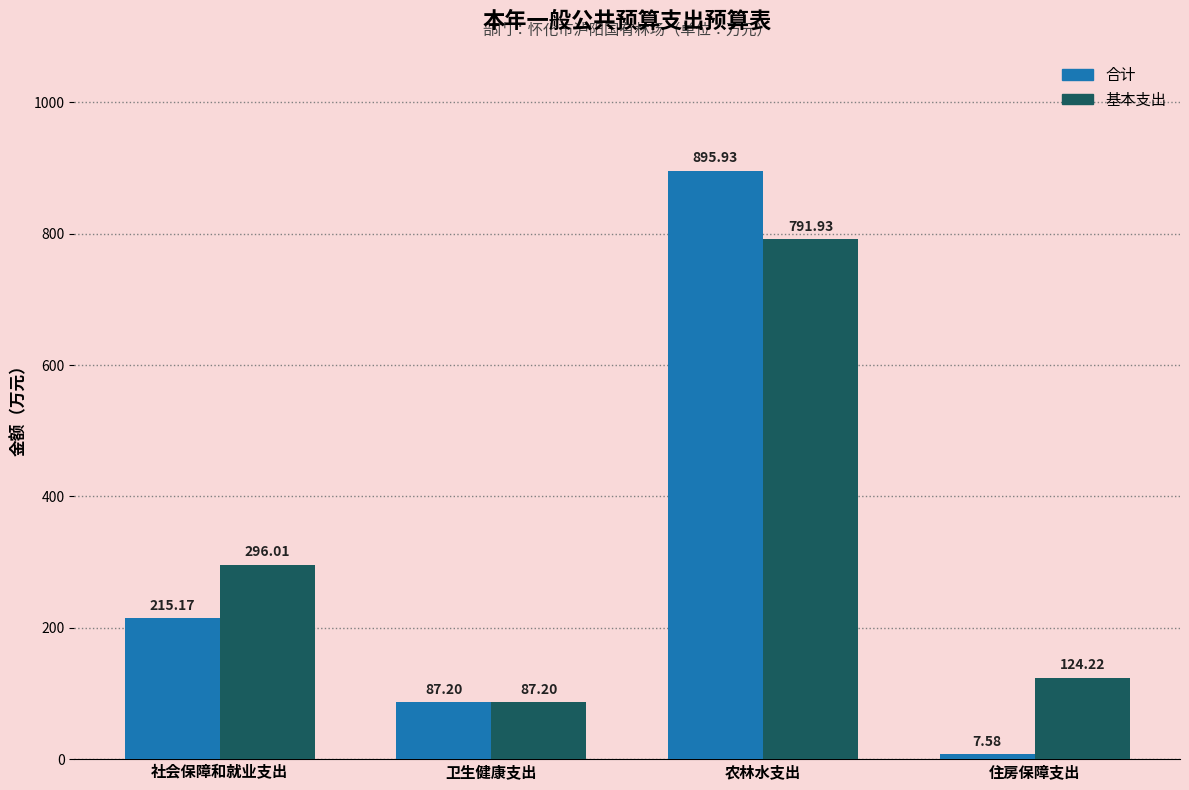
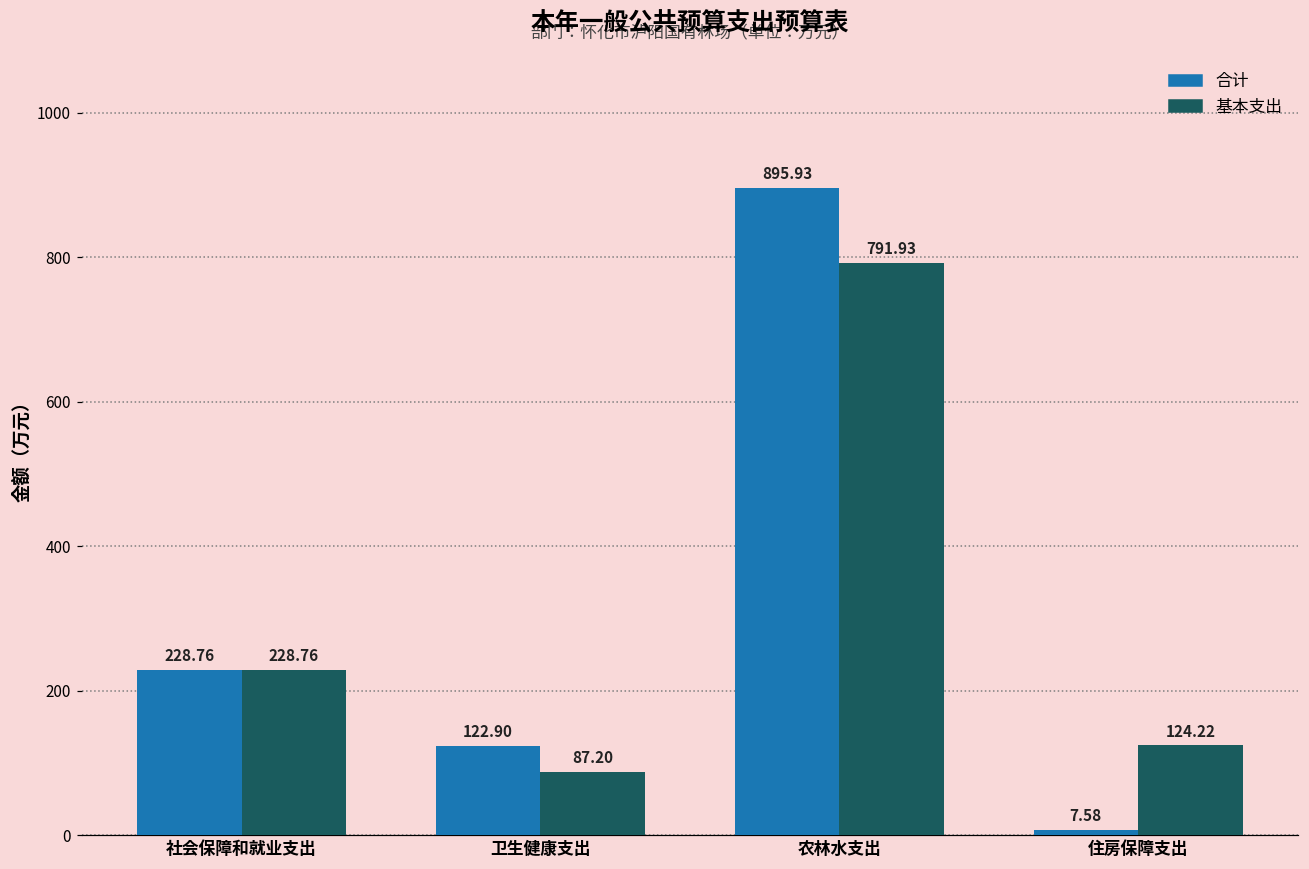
  {
    "合计": {
-     "社会保障和就业支出": 215.17,
-     "卫生健康支出": 87.20,
+     "社会保障和就业支出": 228.76,
+     "卫生健康支出": 122.90,
      "农林水支出": 895.93,
      "住房保障支出": 7.58
    },
    "基本支出": {
-     "社会保障和就业支出": 296.01,
+     "社会保障和就业支出": 228.76,
      "卫生健康支出": 87.20,
      "农林水支出": 791.93,
      "住房保障支出": 124.22
    }
  }
